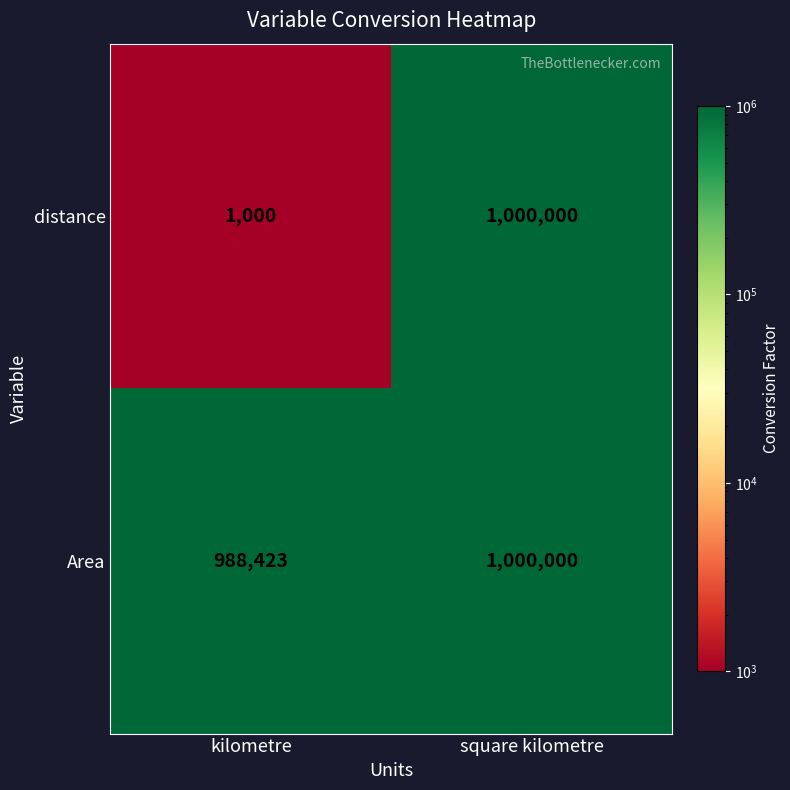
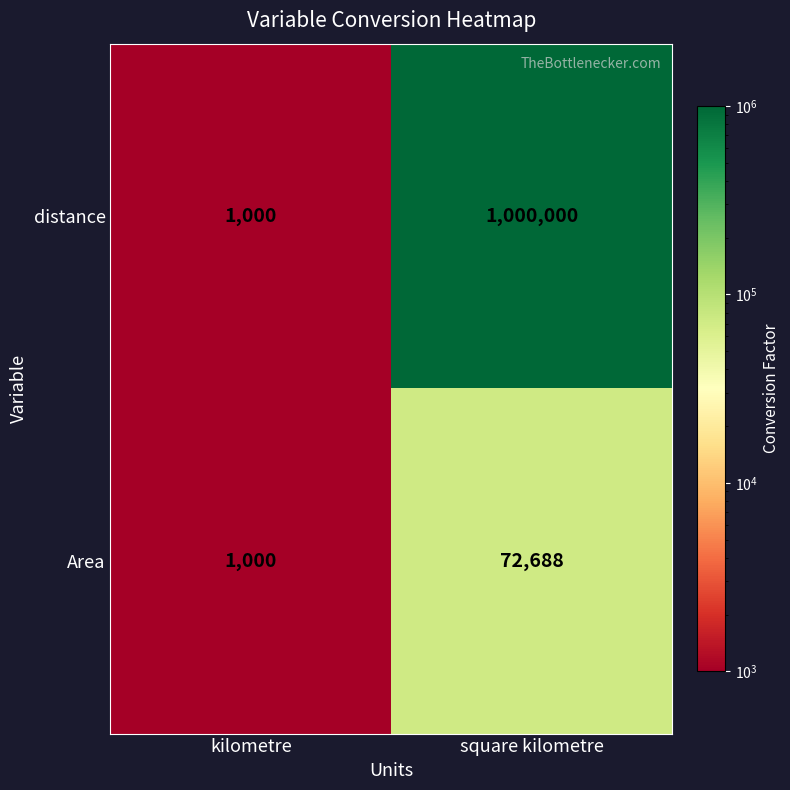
  {
    "distance": {
      "kilometre": "1,000"
    },
    "Area": {
-     "kilometre": "988,423",
-     "square kilometre": "1,000,000"
+     "kilometre": "1,000",
+     "square kilometre": "72,688"
    }
  }
